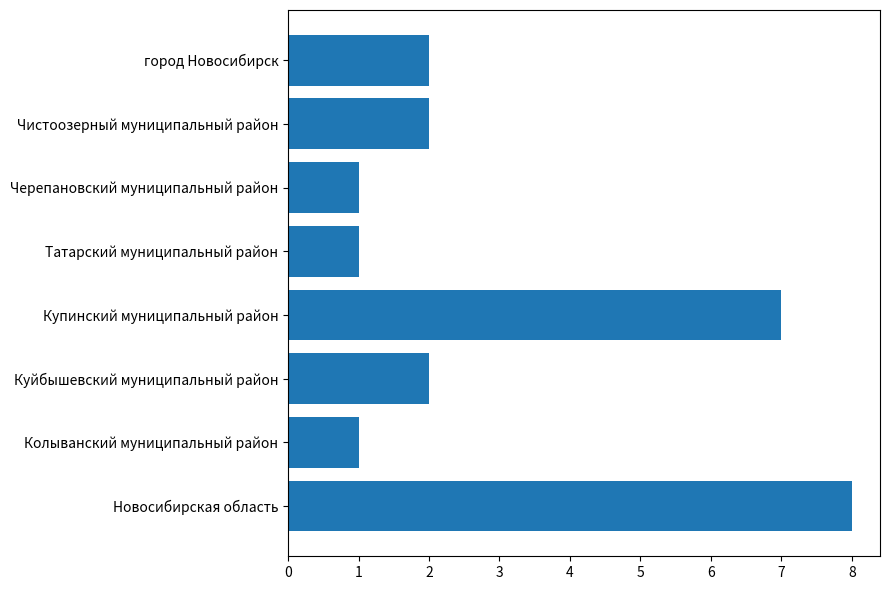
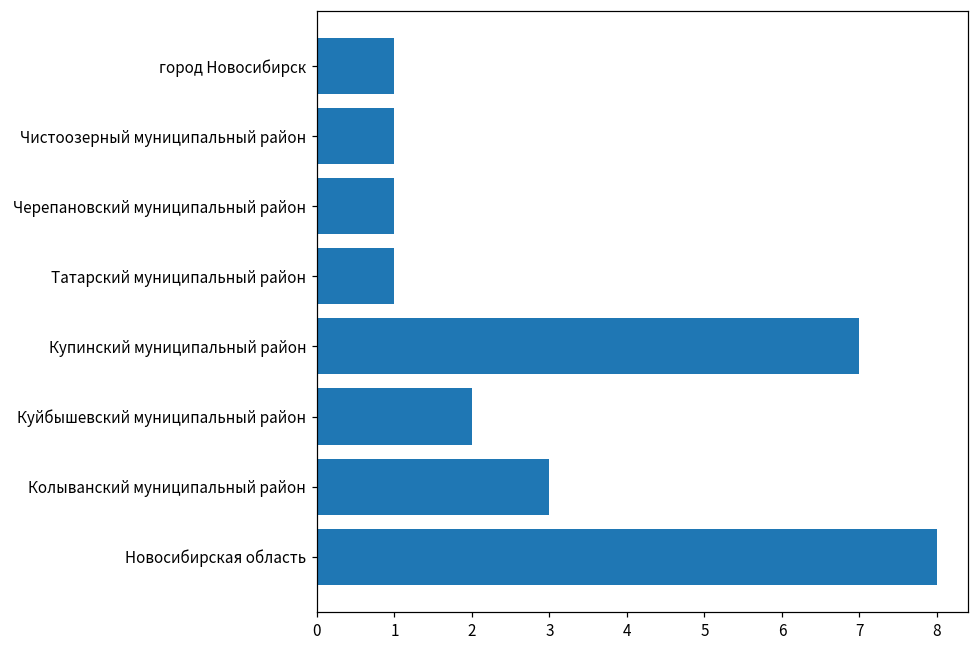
  {
-   "город Новосибирск": 2,
-   "Чистоозерный муниципальный район": 2,
+   "город Новосибирск": 1,
+   "Чистоозерный муниципальный район": 1,
    "Черепановский муниципальный район": 1,
    "Татарский муниципальный район": 1,
    "Купинский муниципальный район": 7,
    "Куйбышевский муниципальный район": 2,
-   "Колыванский муниципальный район": 1,
+   "Колыванский муниципальный район": 3,
    "Новосибирская область": 8
  }
